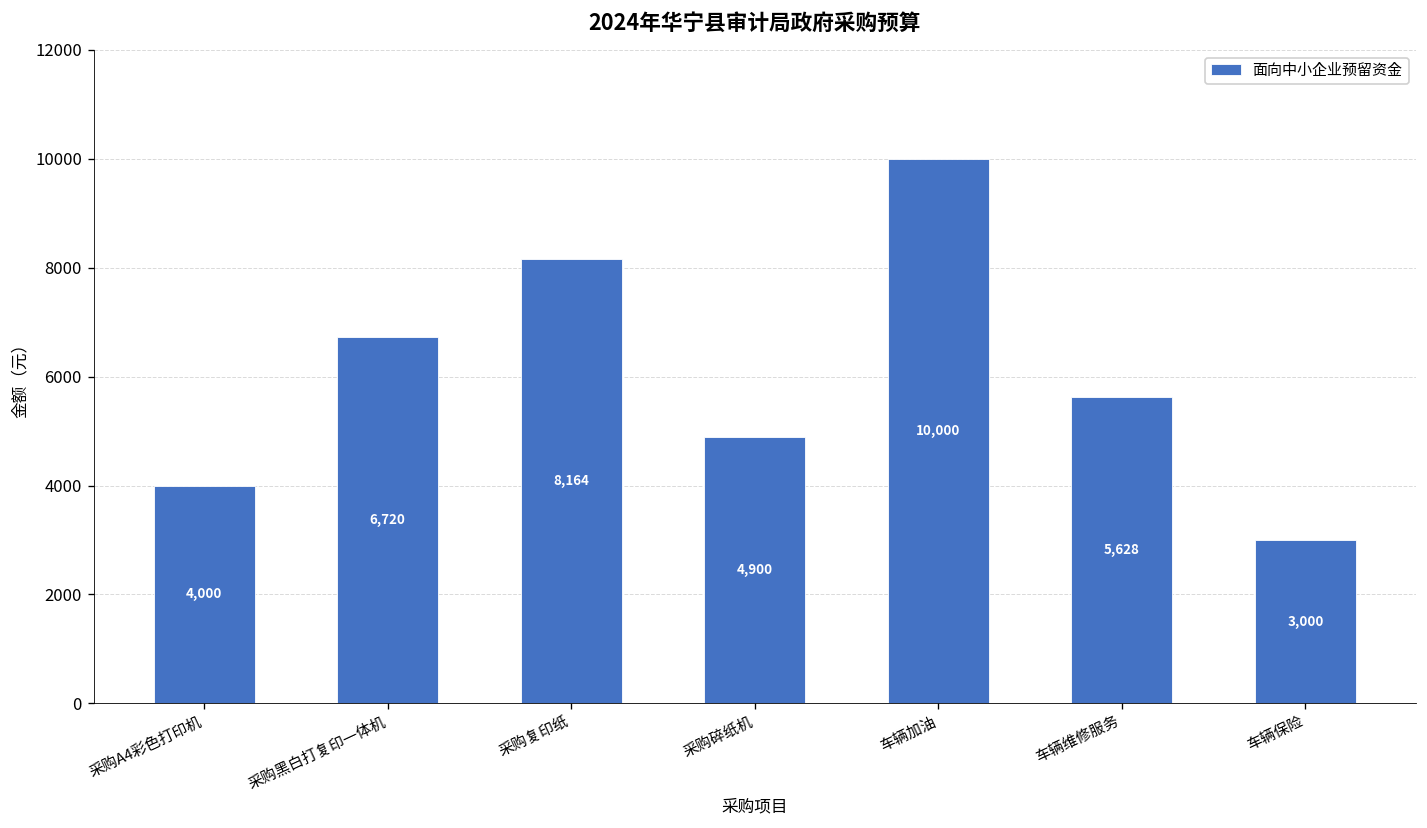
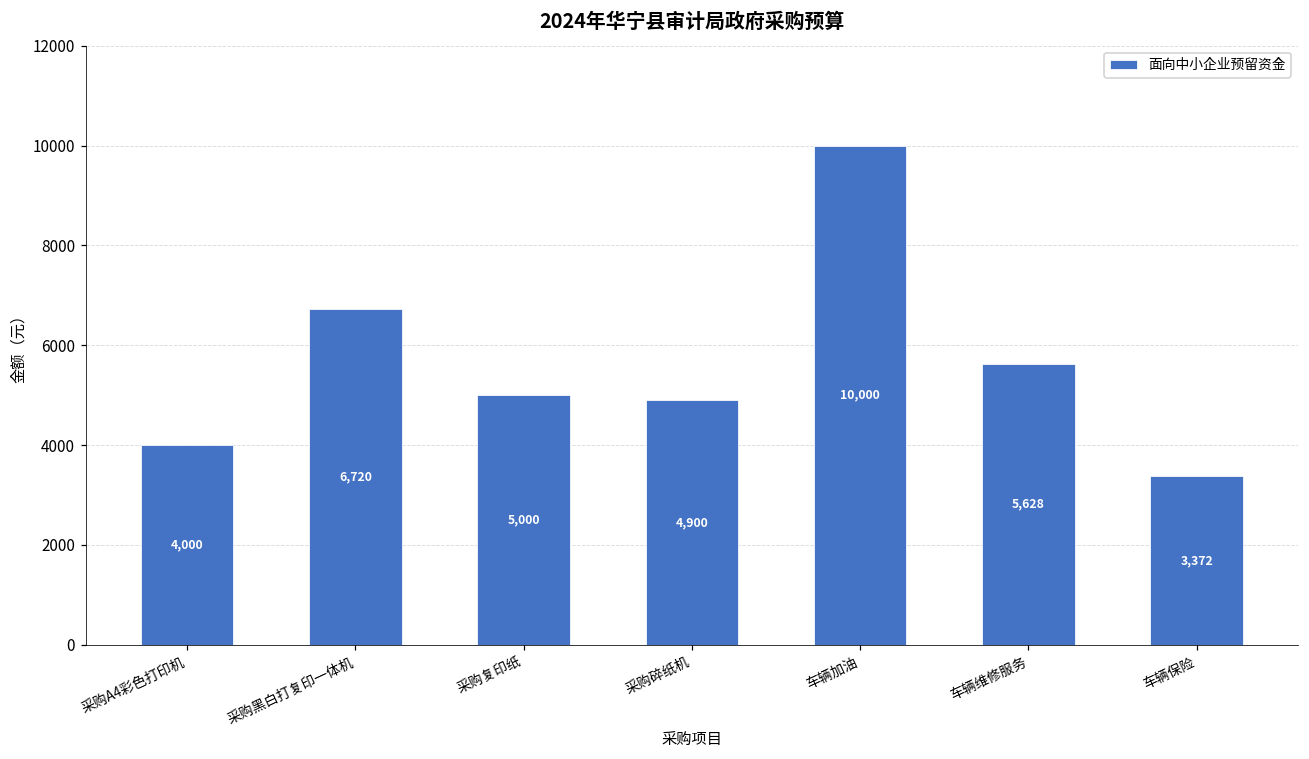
  {
    "采购A4彩色打印机": "4,000",
    "采购黑白打复印一体机": "6,720",
-   "采购复印纸": "8,164",
+   "采购复印纸": "5,000",
    "采购碎纸机": "4,900",
    "车辆加油": "10,000",
    "车辆维修服务": "5,628",
-   "车辆保险": "3,000"
+   "车辆保险": "3,372"
  }
